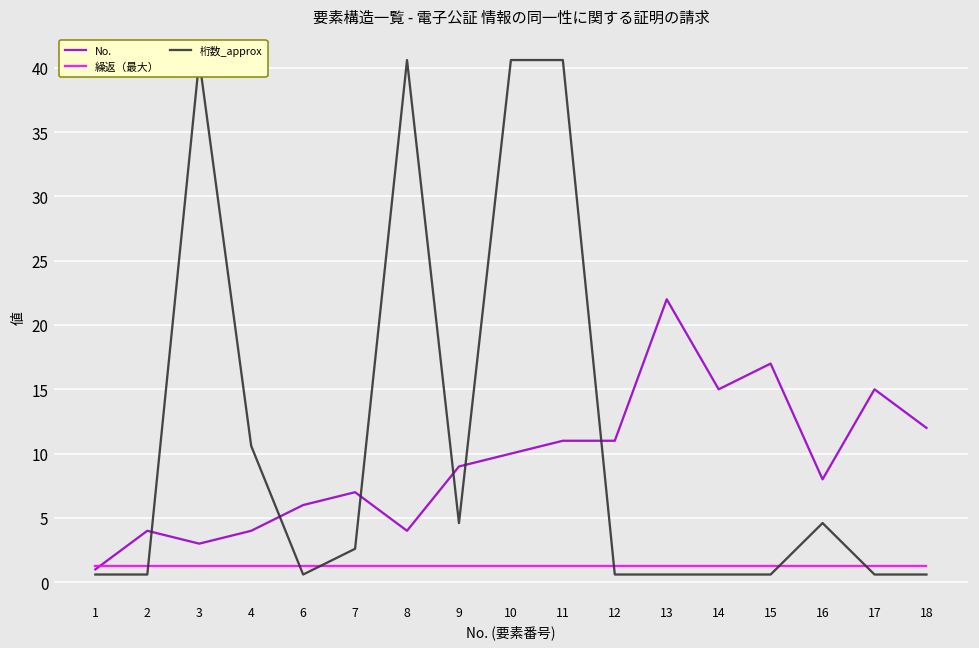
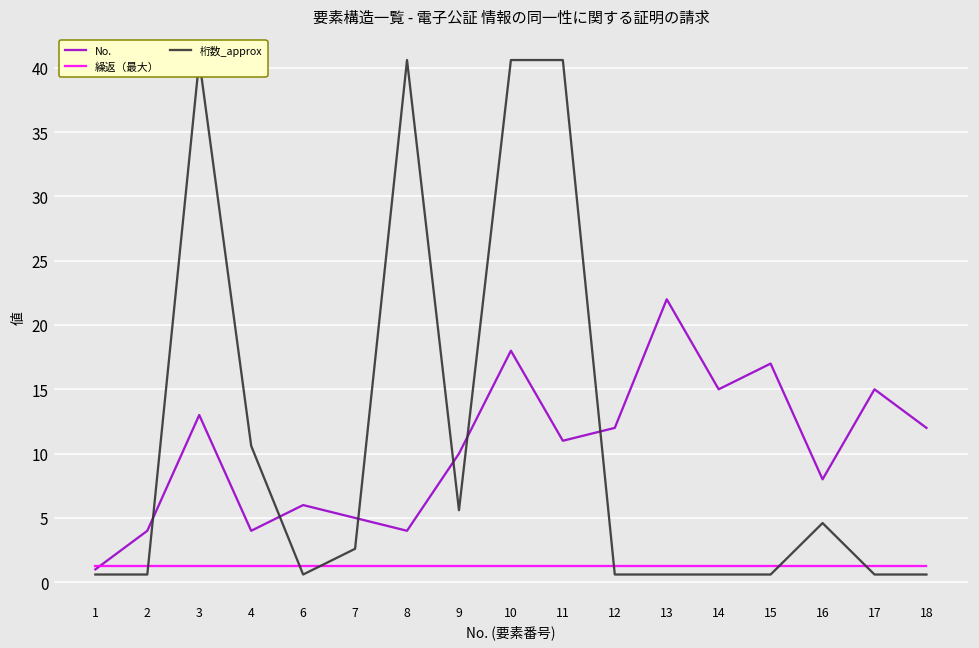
  {
    "No.": {
      "1": 1,
      "2": 4,
-     "3": 3,
+     "3": 13,
      "4": 4,
      "6": 6,
-     "7": 7,
+     "7": 5,
      "8": 4,
-     "9": 9,
-     "10": 10,
+     "9": 10,
+     "10": 18,
      "11": 11,
-     "12": 11,
+     "12": 12,
      "13": 22,
      "14": 15,
      "15": 17,
      "16": 8,
      "17": 15,
      "18": 12
    },
    "繰返（最大）": {
      "1": 1.3,
      "2": 1.3,
      "3": 1.3,
      "4": 1.3,
      "6": 1.3,
      "7": 1.3,
      "8": 1.3,
      "9": 1.3,
      "10": 1.3,
      "11": 1.3,
      "12": 1.3,
      "13": 1.3,
      "14": 1.3,
      "15": 1.3,
      "16": 1.3,
      "17": 1.3,
      "18": 1.3
    },
    "桁数_approx": {
      "1": 0.6,
      "2": 0.6,
      "4": 10.6,
      "6": 0.6,
      "7": 2.6,
      "8": 40.6,
-     "9": 4.6,
+     "9": 5.6,
      "10": 40.6,
      "11": 40.6,
      "12": 0.6,
      "13": 0.6,
      "14": 0.6,
      "15": 0.6,
      "16": 4.6,
      "17": 0.6,
      "18": 0.6
    }
  }
